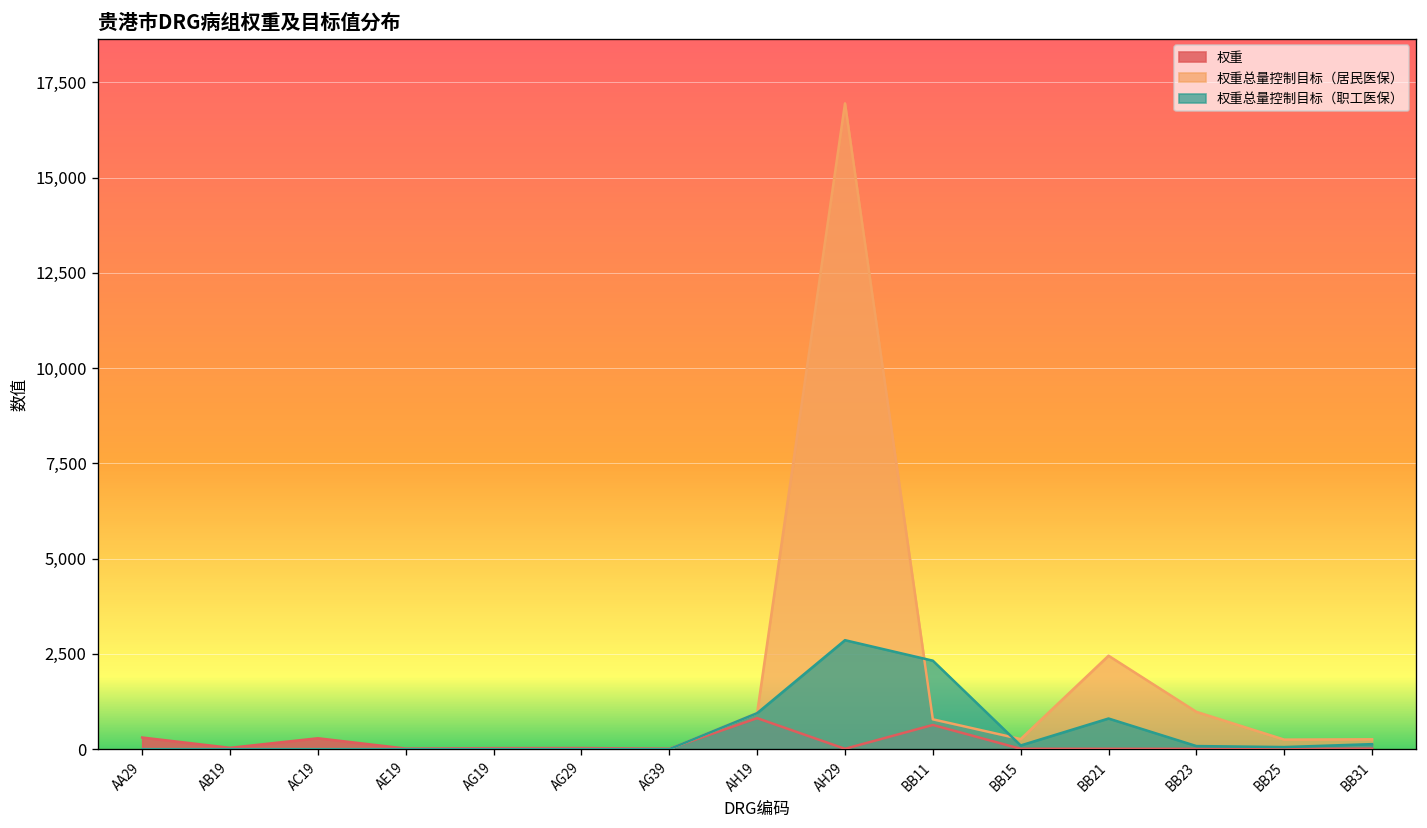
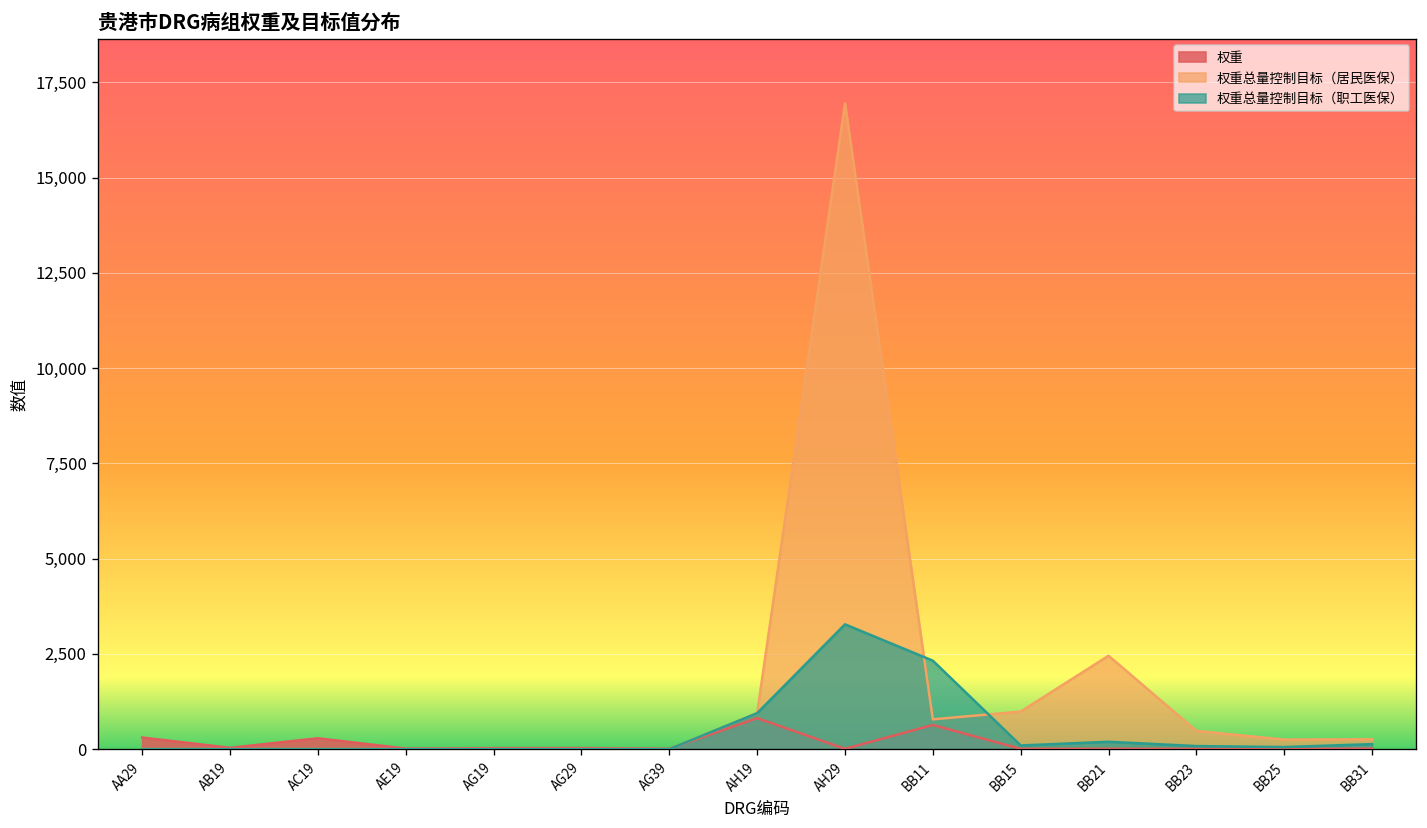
  {
    "权重": {
      "AA29": "300",
      "AC19": "300",
      "AH19": "800",
      "AH29": "0",
      "BB11": "600",
      "BB15": "0",
      "BB21": "0",
      "BB31": "0"
    },
    "权重总量控制目标（居民医保）": {
      "AH29": "16,900",
      "BB11": "800",
-     "BB15": "300",
+     "BB15": "1,000",
      "BB21": "2,500",
-     "BB23": "1,000",
+     "BB23": "500",
      "BB25": "300",
      "BB31": "300"
    },
    "权重总量控制目标（职工医保）": {
-     "AH29": "2,900",
+     "AH29": "3,300",
      "BB11": "2,300",
      "BB15": "100",
-     "BB21": "800",
+     "BB21": "200",
      "BB31": "100"
    }
  }
